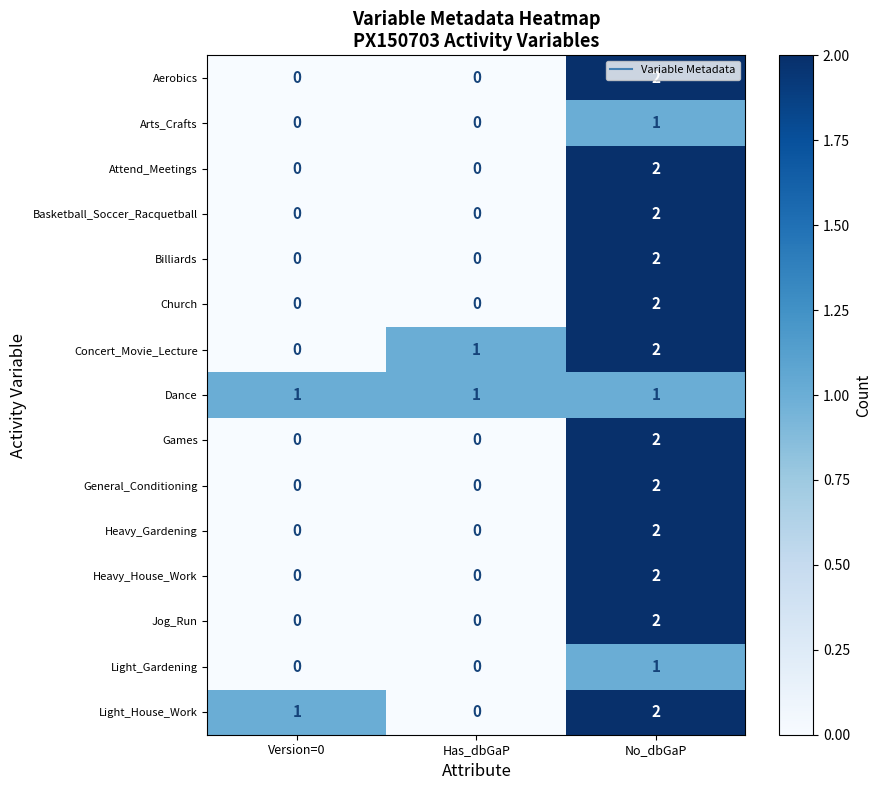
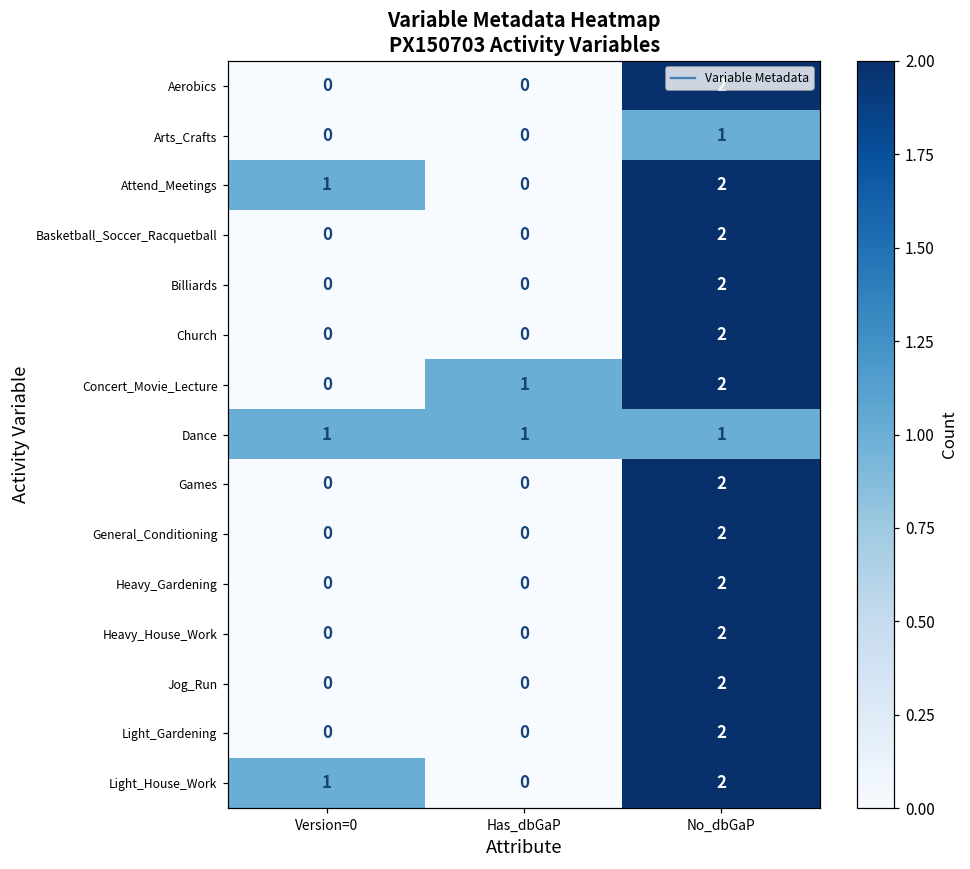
  {
    "Aerobics": {
      "Version=0": 0,
      "Has_dbGaP": 0
    },
    "Arts_Crafts": {
      "Version=0": 0,
      "Has_dbGaP": 0,
      "No_dbGaP": 1
    },
    "Attend_Meetings": {
-     "Version=0": 0,
+     "Version=0": 1,
      "Has_dbGaP": 0,
      "No_dbGaP": 2
    },
    "Basketball_Soccer_Racquetball": {
      "Version=0": 0,
      "Has_dbGaP": 0,
      "No_dbGaP": 2
    },
    "Billiards": {
      "Version=0": 0,
      "Has_dbGaP": 0,
      "No_dbGaP": 2
    },
    "Church": {
      "Version=0": 0,
      "Has_dbGaP": 0,
      "No_dbGaP": 2
    },
    "Concert_Movie_Lecture": {
      "Version=0": 0,
      "Has_dbGaP": 1,
      "No_dbGaP": 2
    },
    "Dance": {
      "Version=0": 1,
      "Has_dbGaP": 1,
      "No_dbGaP": 1
    },
    "Games": {
      "Version=0": 0,
      "Has_dbGaP": 0,
      "No_dbGaP": 2
    },
    "General_Conditioning": {
      "Version=0": 0,
      "Has_dbGaP": 0,
      "No_dbGaP": 2
    },
    "Heavy_Gardening": {
      "Version=0": 0,
      "Has_dbGaP": 0,
      "No_dbGaP": 2
    },
    "Heavy_House_Work": {
      "Version=0": 0,
      "Has_dbGaP": 0,
      "No_dbGaP": 2
    },
    "Jog_Run": {
      "Version=0": 0,
      "Has_dbGaP": 0,
      "No_dbGaP": 2
    },
    "Light_Gardening": {
      "Version=0": 0,
      "Has_dbGaP": 0,
-     "No_dbGaP": 1
+     "No_dbGaP": 2
    },
    "Light_House_Work": {
      "Version=0": 1,
      "Has_dbGaP": 0,
      "No_dbGaP": 2
    }
  }
